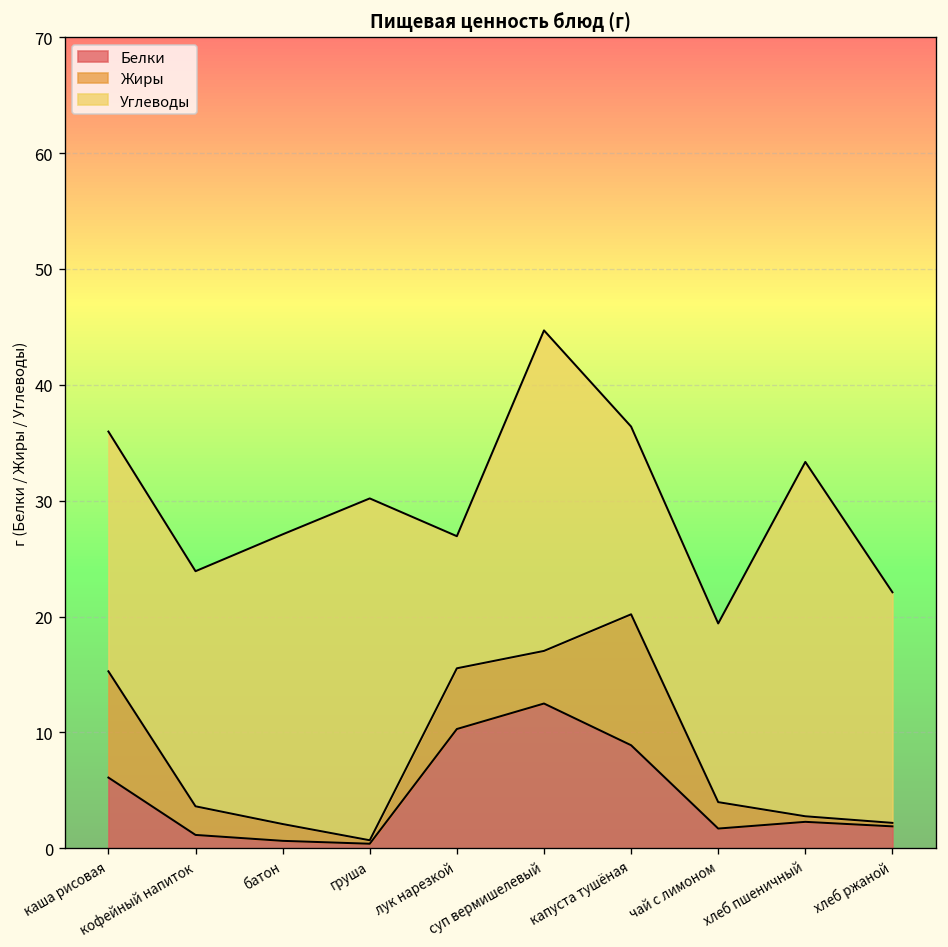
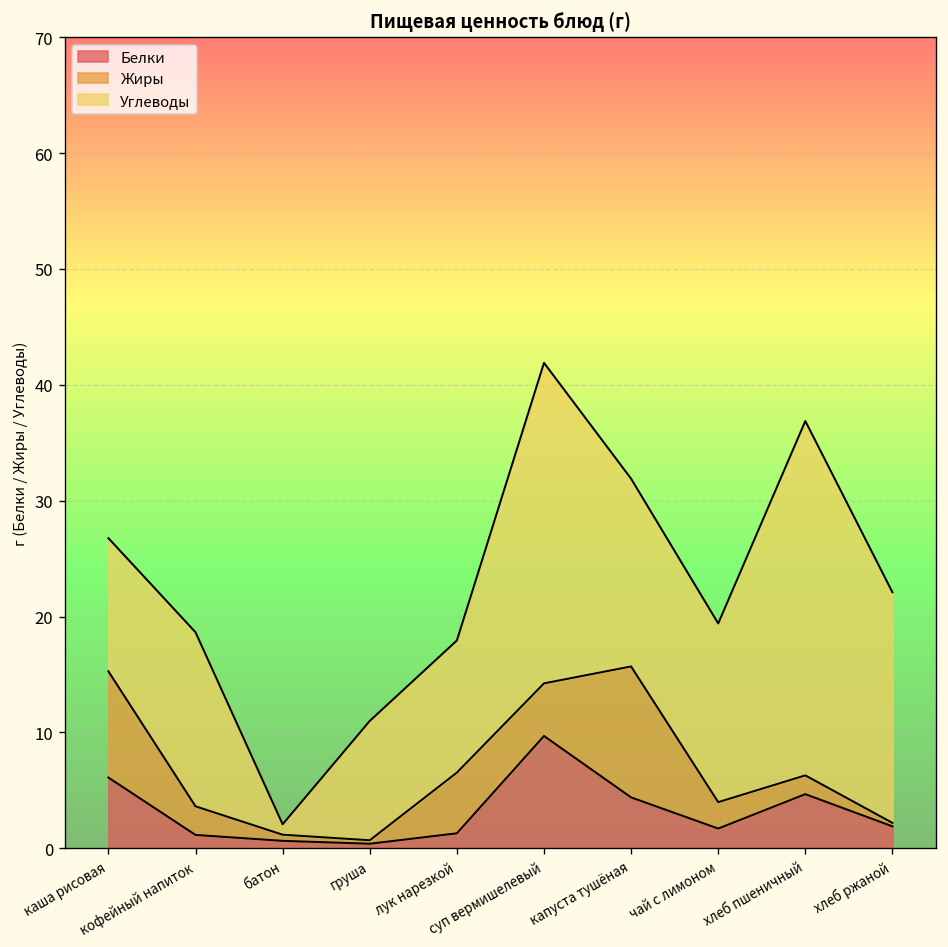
  {
    "Белки": {
      "каша рисовая": 6,
      "кофейный напиток": 1,
      "батон": 1,
      "груша": 0,
-     "лук нарезкой": 10,
-     "суп вермишелевый": 13,
-     "капуста тушёная": 9,
+     "лук нарезкой": 1,
+     "суп вермишелевый": 10,
+     "капуста тушёная": 4,
      "чай с лимоном": 2,
-     "хлеб пшеничный": 2,
+     "хлеб пшеничный": 5,
      "хлеб ржаной": 2
    },
    "Жиры": {
      "каша рисовая": 9,
      "кофейный напиток": 2,
-     "батон": 1.5,
+     "батон": 0.5,
      "груша": 0,
      "лук нарезкой": 5,
      "суп вермишелевый": 5,
      "капуста тушёная": 11,
      "чай с лимоном": 2,
-     "хлеб пшеничный": 0,
+     "хлеб пшеничный": 2,
      "хлеб ржаной": 0
    },
    "Углеводы": {
-     "каша рисовая": 21,
-     "кофейный напиток": 20,
-     "батон": 25,
-     "груша": 30,
+     "каша рисовая": 11,
+     "кофейный напиток": 15,
+     "батон": 1,
+     "груша": 10,
      "лук нарезкой": 11,
      "суп вермишелевый": 28,
      "капуста тушёная": 16,
      "чай с лимоном": 15,
      "хлеб пшеничный": 31,
      "хлеб ржаной": 20
    }
  }
